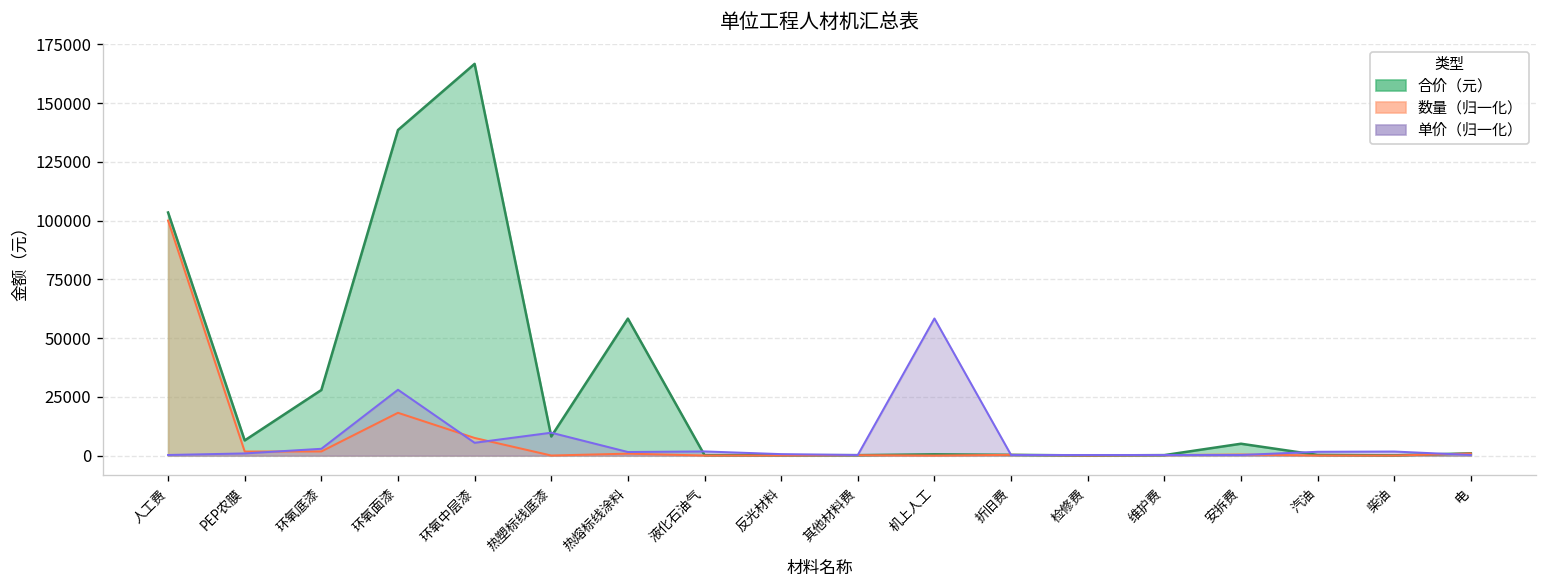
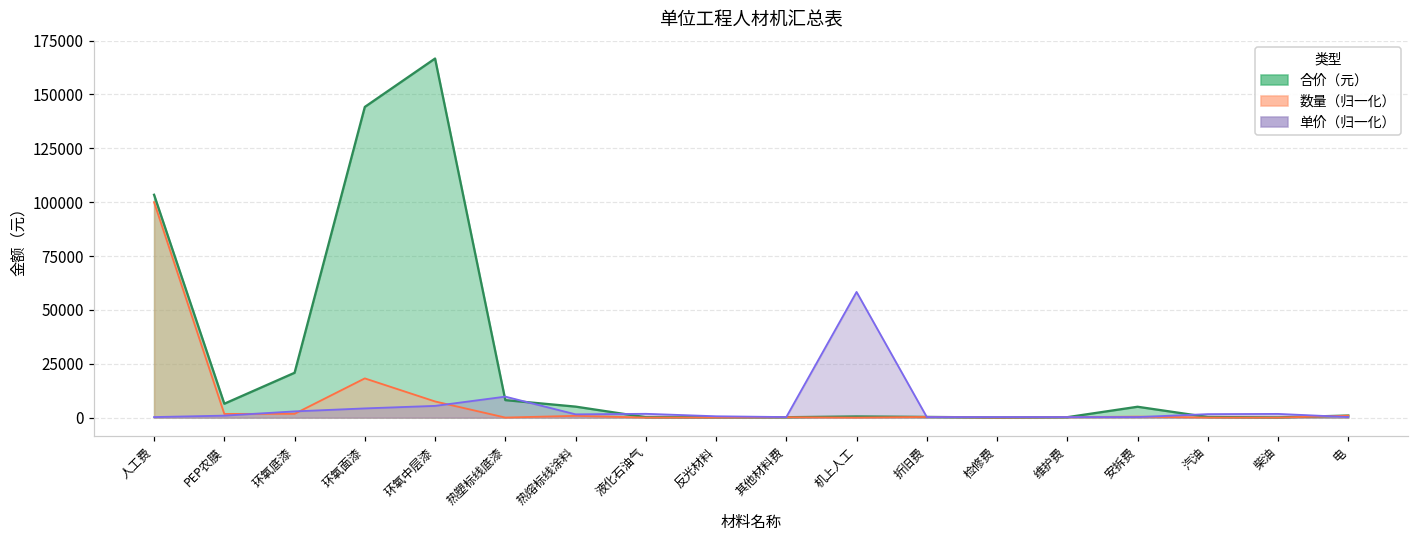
  {
    "合价（元）": {
      "人工费": 103000,
      "PEP农膜": 6000,
-     "环氧底漆": 28000,
-     "环氧面漆": 139000,
+     "环氧底漆": 21000,
+     "环氧面漆": 144000,
      "环氧中层漆": 167000,
      "热塑标线底漆": 8000,
-     "热熔标线涂料": 58000,
+     "热熔标线涂料": 5000,
      "安拆费": 5000
    },
    "数量（归一化）": {
      "人工费": 100000,
      "环氧面漆": 18000,
      "环氧中层漆": 8000,
      "热塑标线底漆": 0
    },
    "单价（归一化）": {
      "人工费": 0,
-     "环氧面漆": 28000,
+     "环氧面漆": 4000,
      "环氧中层漆": 5000,
      "热塑标线底漆": 10000,
      "液化石油气": 2000,
      "机上人工": 58000,
      "汽油": 2000,
      "柴油": 2000
    }
  }
